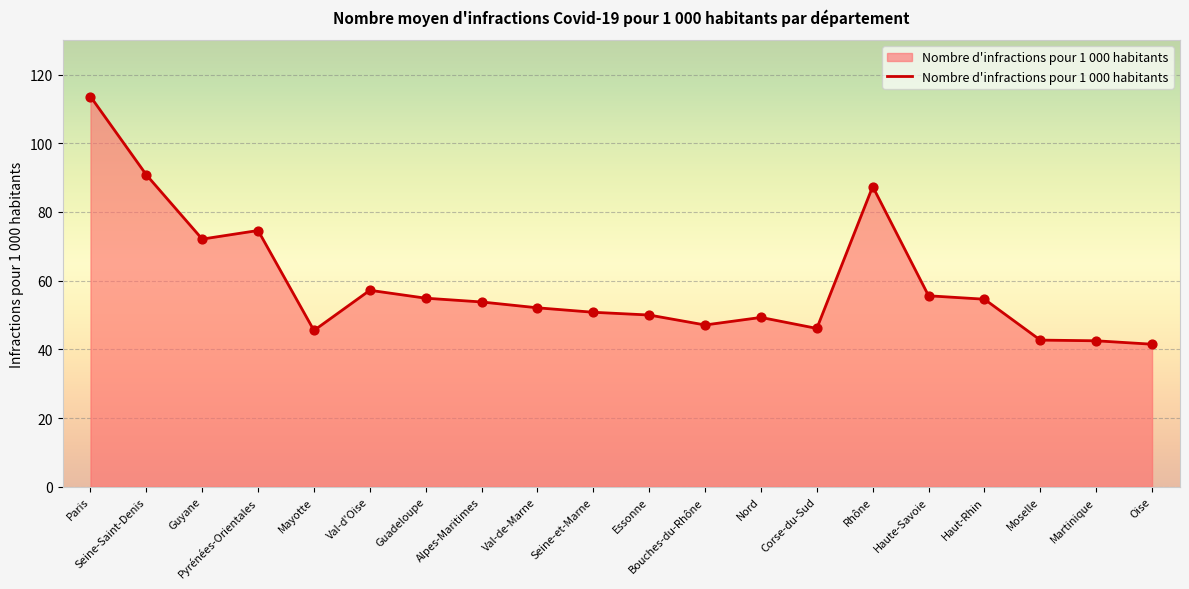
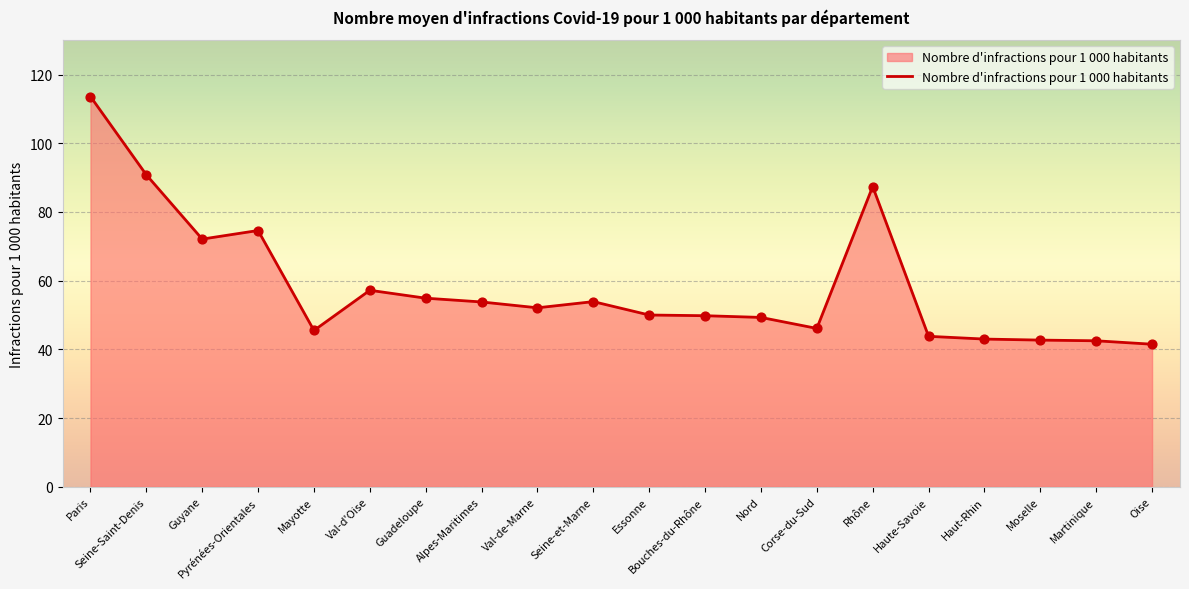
  {
    "Paris": 114,
    "Seine-Saint-Denis": 91,
    "Guyane": 72,
    "Pyrénées-Orientales": 75,
    "Mayotte": 46,
    "Val-d'Oise": 57,
    "Guadeloupe": 55,
    "Alpes-Maritimes": 54,
    "Val-de-Marne": 52,
-   "Seine-et-Marne": 51,
+   "Seine-et-Marne": 54,
    "Essonne": 50,
-   "Bouches-du-Rhône": 47,
+   "Bouches-du-Rhône": 50,
    "Nord": 49,
    "Corse-du-Sud": 46,
    "Rhône": 87,
-   "Haute-Savoie": 56,
-   "Haut-Rhin": 55,
+   "Haute-Savoie": 44,
+   "Haut-Rhin": 43,
    "Moselle": 43,
    "Martinique": 43,
    "Oise": 42
  }
